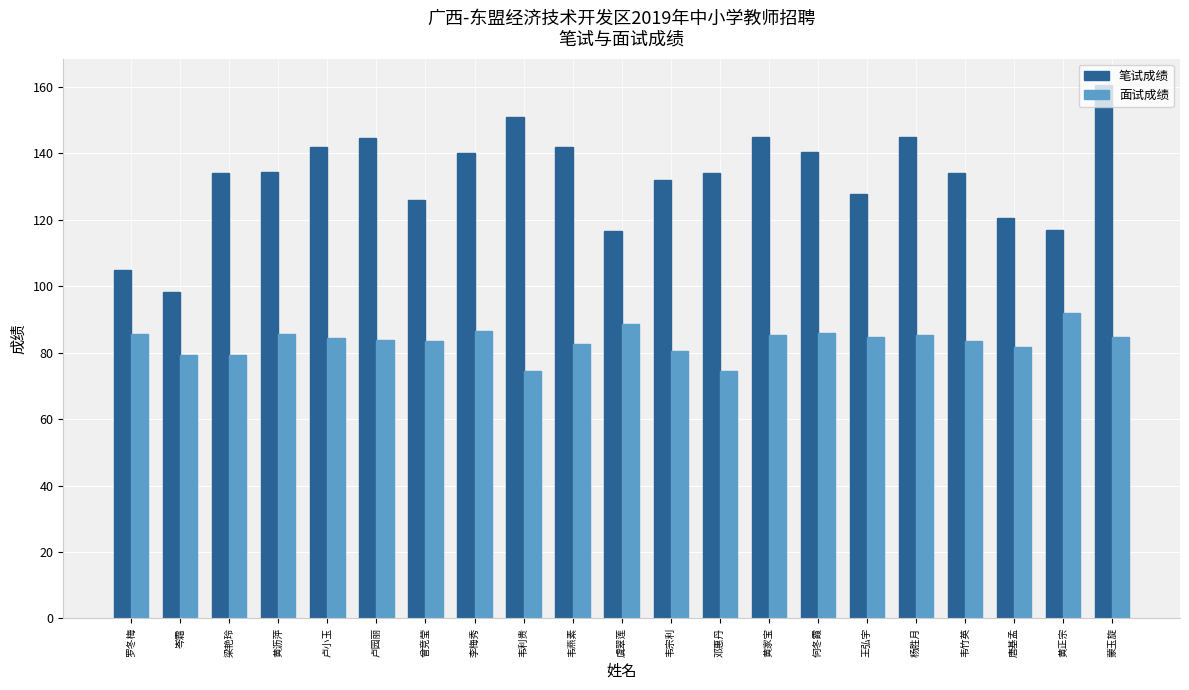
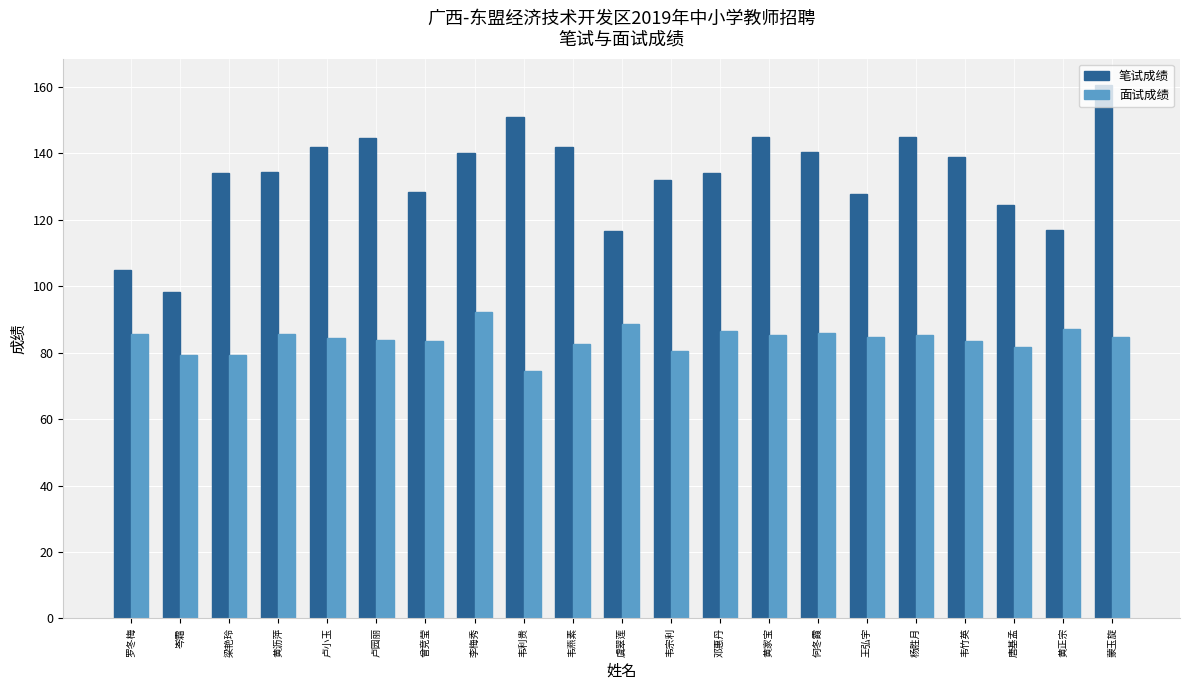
  {
    "笔试成绩": {
      "罗冬梅": 105,
      "岑霜": 98,
      "梁艳玲": 134,
      "黄沥萍": 135,
      "卢小玉": 142,
      "卢园丽": 145,
-     "曾竞莹": 126,
+     "曾竞莹": 129,
      "李梅秀": 140,
      "韦利贵": 151,
      "韦燕素": 142,
      "虞翠莲": 117,
      "韦宗利": 132,
      "邓惠丹": 134,
      "黄家宝": 145,
      "何冬霞": 141,
      "王弘宇": 128,
      "杨胜月": 145,
-     "韦竹英": 134,
-     "唐基孟": 121,
+     "韦竹英": 139,
+     "唐基孟": 125,
      "黄正宗": 117
    },
    "面试成绩": {
      "罗冬梅": 86,
      "岑霜": 79,
      "梁艳玲": 79,
      "黄沥萍": 86,
      "卢小玉": 84,
      "卢园丽": 84,
      "曾竞莹": 84,
-     "李梅秀": 87,
+     "李梅秀": 92,
      "韦利贵": 74,
      "韦燕素": 83,
      "虞翠莲": 89,
      "韦宗利": 81,
-     "邓惠丹": 74,
+     "邓惠丹": 87,
      "黄家宝": 85,
      "何冬霞": 86,
      "王弘宇": 85,
      "杨胜月": 85,
      "韦竹英": 84,
      "唐基孟": 82,
-     "黄正宗": 92,
+     "黄正宗": 87,
      "蒙玉旋": 85
    }
  }
